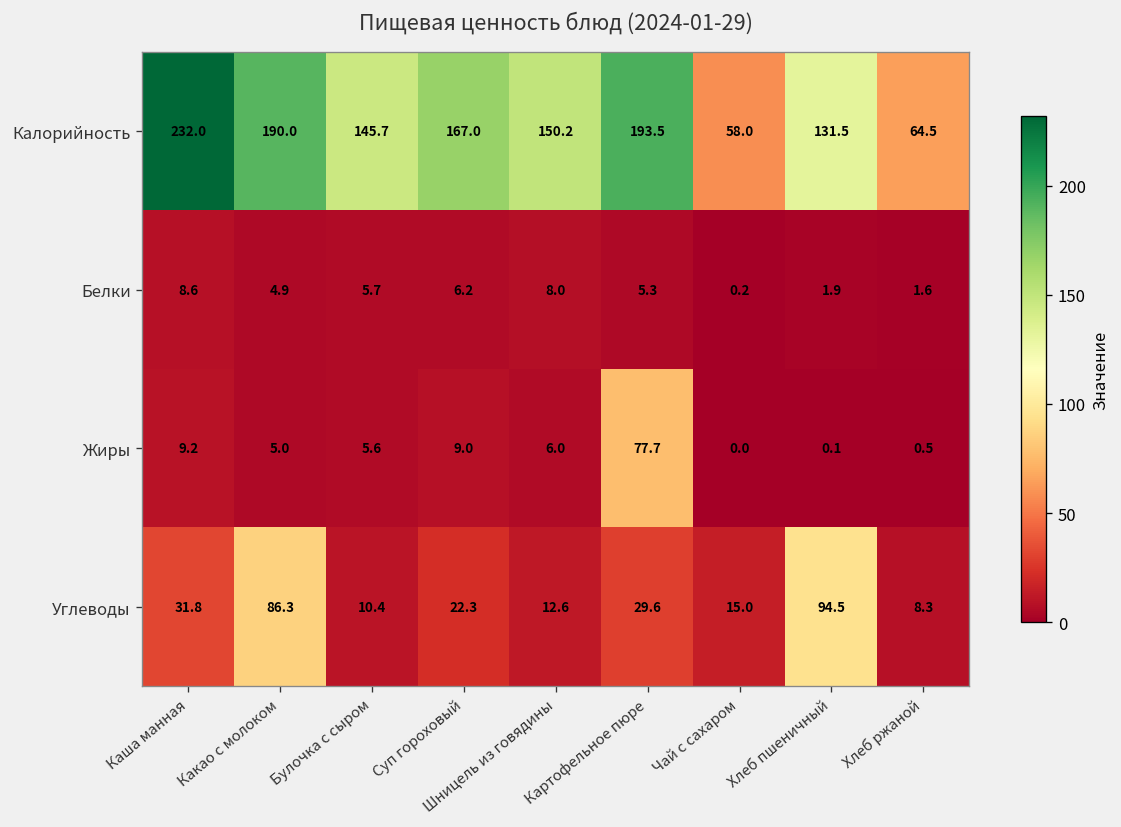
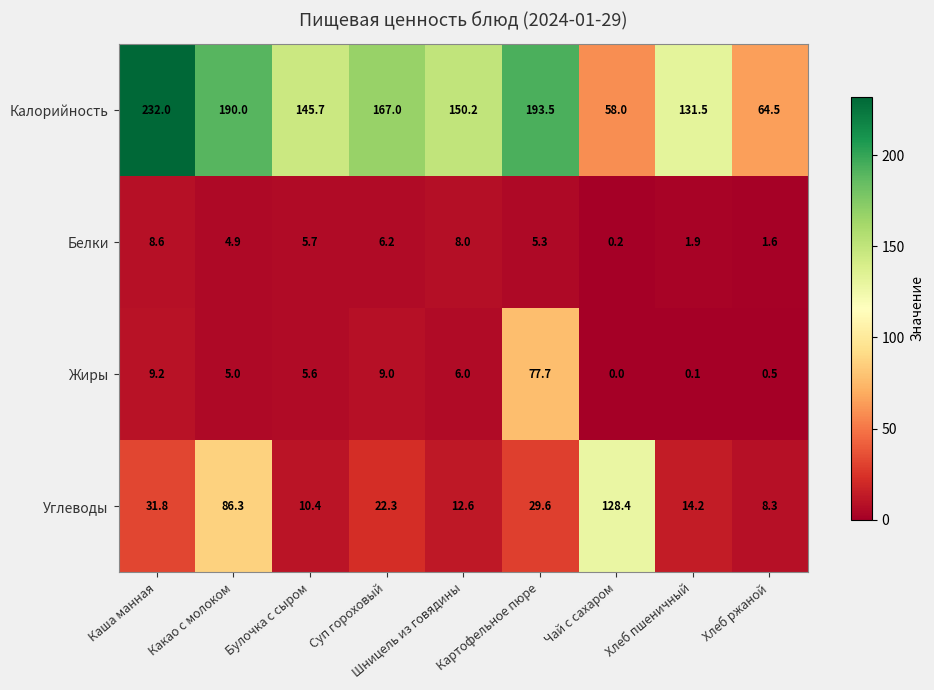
  {
    "Калорийность": {
      "Каша манная": 232.0,
      "Какао с молоком": 190.0,
      "Булочка с сыром": 145.7,
      "Суп гороховый": 167.0,
      "Шницель из говядины": 150.2,
      "Картофельное пюре": 193.5,
      "Чай с сахаром": 58.0,
      "Хлеб пшеничный": 131.5,
      "Хлеб ржаной": 64.5
    },
    "Белки": {
      "Каша манная": 8.6,
      "Какао с молоком": 4.9,
      "Булочка с сыром": 5.7,
      "Суп гороховый": 6.2,
      "Шницель из говядины": 8.0,
      "Картофельное пюре": 5.3,
      "Чай с сахаром": 0.2,
      "Хлеб пшеничный": 1.9,
      "Хлеб ржаной": 1.6
    },
    "Жиры": {
      "Каша манная": 9.2,
      "Какао с молоком": 5.0,
      "Булочка с сыром": 5.6,
      "Суп гороховый": 9.0,
      "Шницель из говядины": 6.0,
      "Картофельное пюре": 77.7,
      "Чай с сахаром": 0.0,
      "Хлеб пшеничный": 0.1,
      "Хлеб ржаной": 0.5
    },
    "Углеводы": {
      "Каша манная": 31.8,
      "Какао с молоком": 86.3,
      "Булочка с сыром": 10.4,
      "Суп гороховый": 22.3,
      "Шницель из говядины": 12.6,
      "Картофельное пюре": 29.6,
-     "Чай с сахаром": 15.0,
-     "Хлеб пшеничный": 94.5,
+     "Чай с сахаром": 128.4,
+     "Хлеб пшеничный": 14.2,
      "Хлеб ржаной": 8.3
    }
  }
